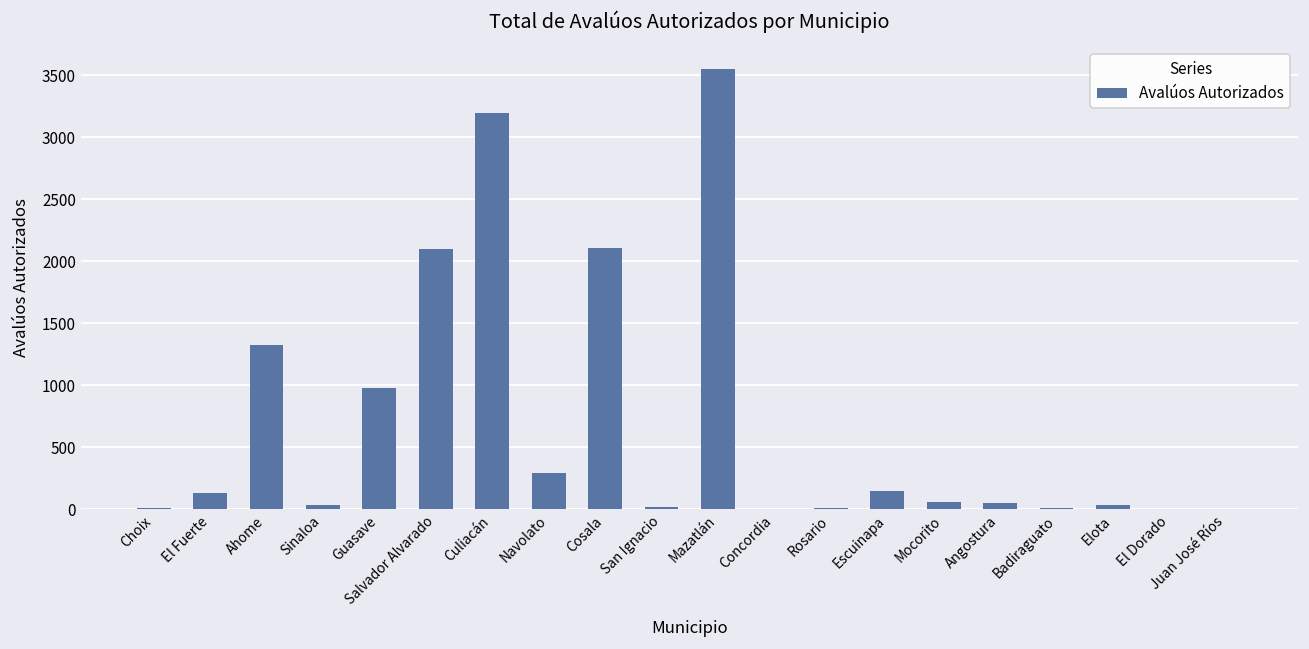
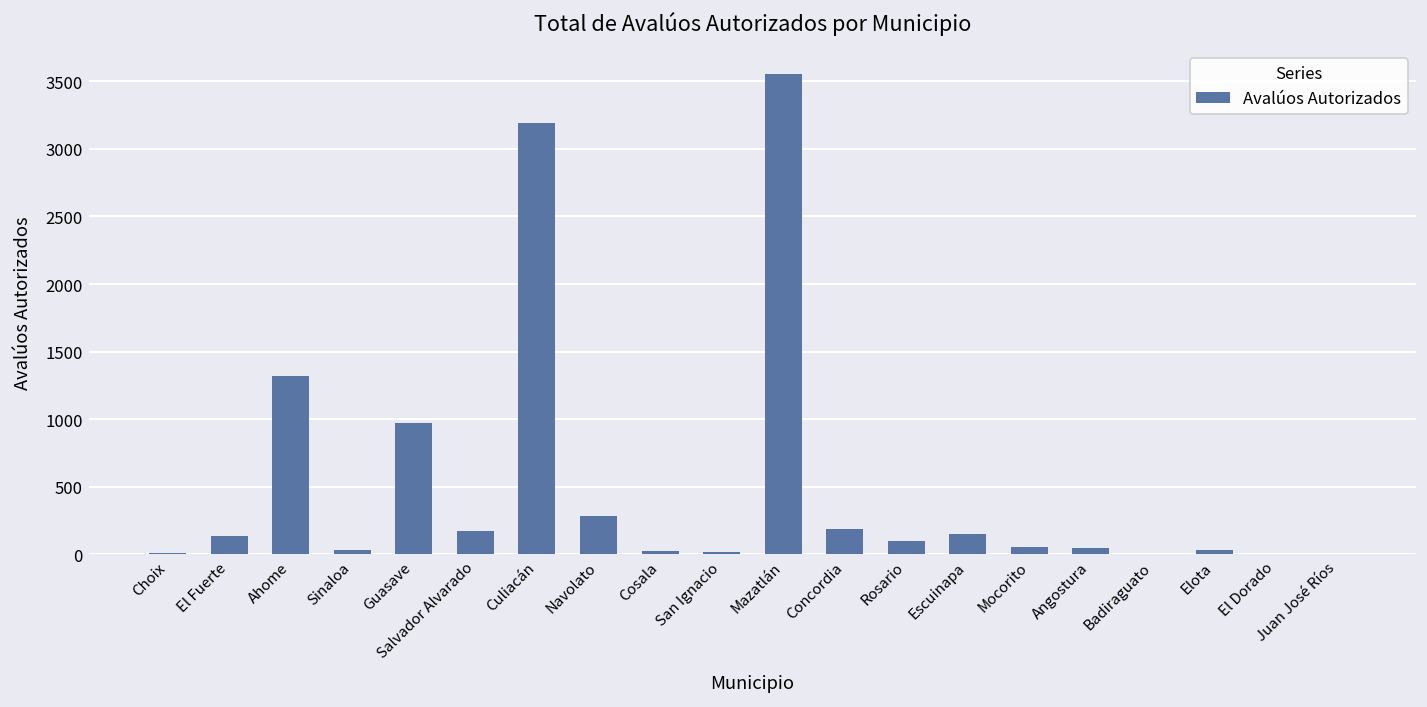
  {
    "El Fuerte": 130,
    "Ahome": 1320,
    "Sinaloa": 30,
    "Guasave": 980,
-   "Salvador Alvarado": 2100,
+   "Salvador Alvarado": 170,
    "Culiacán": 3190,
    "Navolato": 290,
-   "Cosala": 2110,
+   "Cosala": 30,
    "Mazatlán": 3550,
-   "Concordia": 0,
-   "Rosario": 10,
+   "Concordia": 190,
+   "Rosario": 100,
    "Escuinapa": 150,
    "Mocorito": 60,
    "Angostura": 50,
    "Elota": 40
  }
